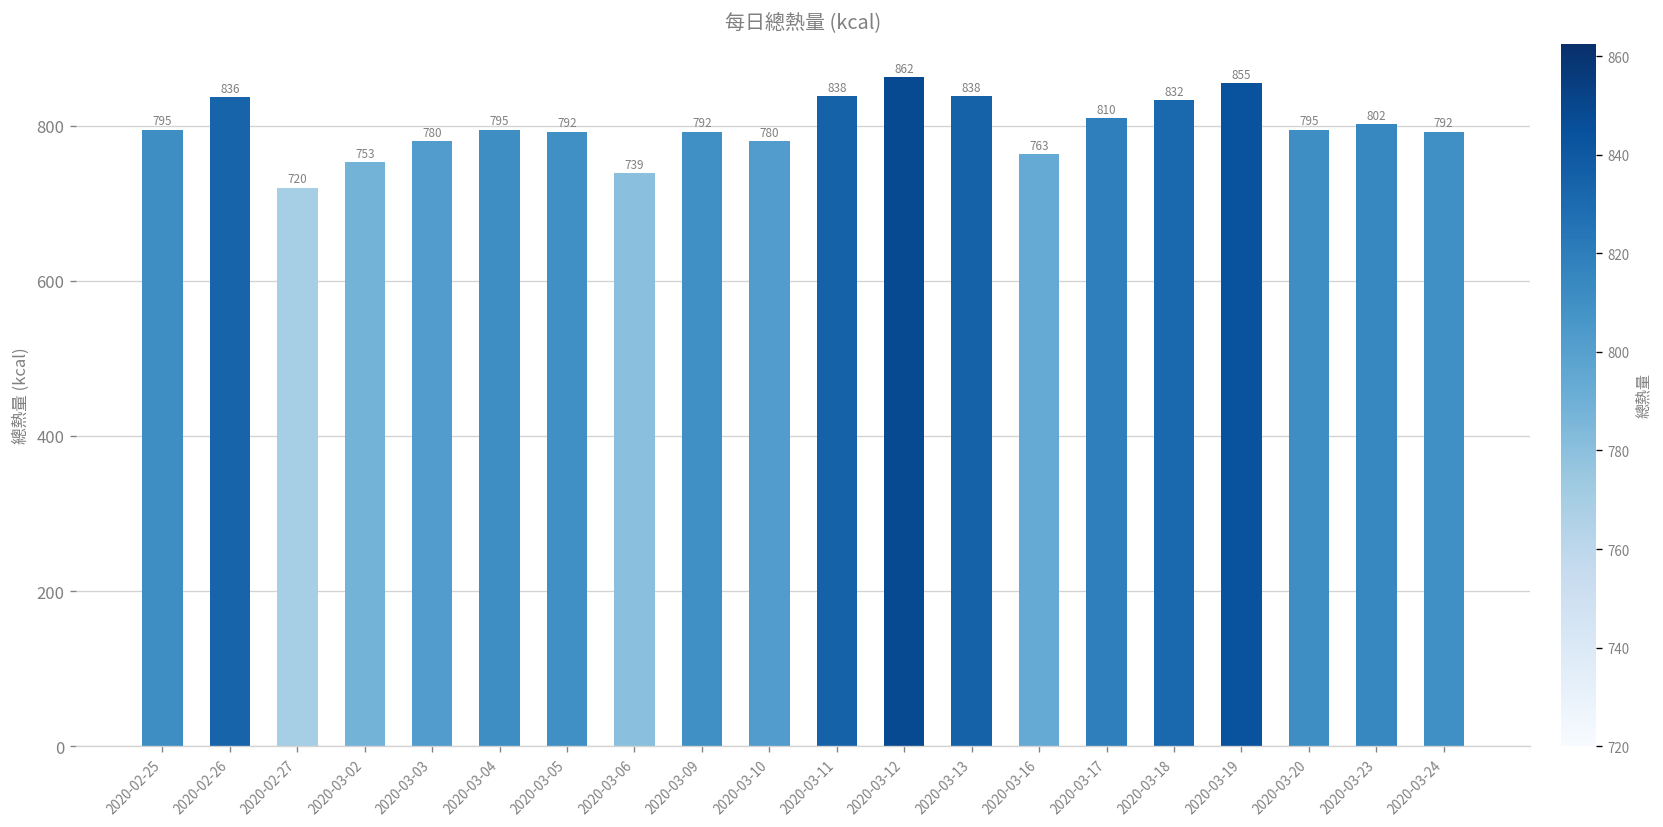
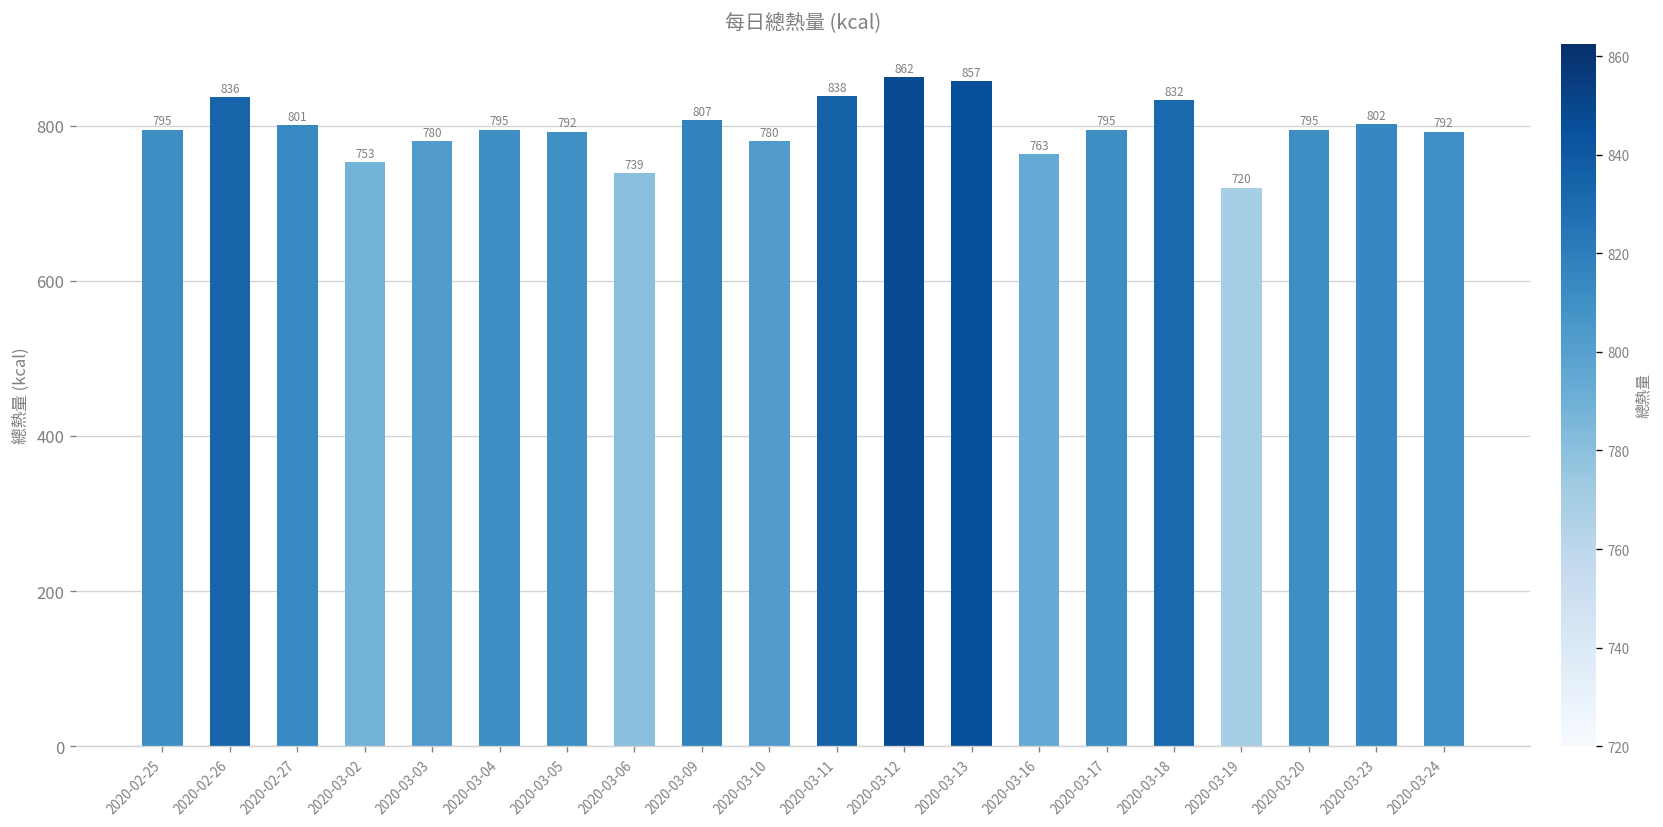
  {
    "2020-02-25": 795,
    "2020-02-26": 836,
-   "2020-02-27": 720,
+   "2020-02-27": 801,
    "2020-03-02": 753,
    "2020-03-03": 780,
    "2020-03-04": 795,
    "2020-03-05": 792,
    "2020-03-06": 739,
-   "2020-03-09": 792,
+   "2020-03-09": 807,
    "2020-03-10": 780,
    "2020-03-11": 838,
    "2020-03-12": 862,
-   "2020-03-13": 838,
+   "2020-03-13": 857,
    "2020-03-16": 763,
-   "2020-03-17": 810,
+   "2020-03-17": 795,
    "2020-03-18": 832,
-   "2020-03-19": 855,
+   "2020-03-19": 720,
    "2020-03-20": 795,
    "2020-03-23": 802,
    "2020-03-24": 792
  }
